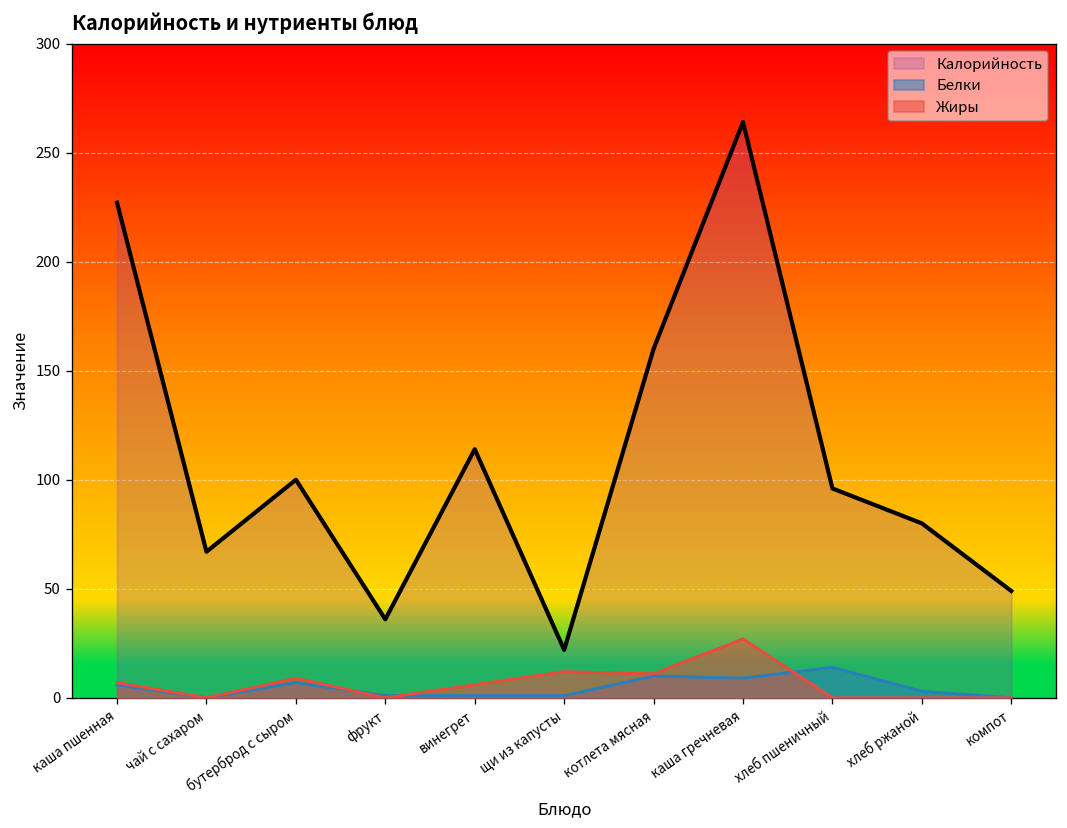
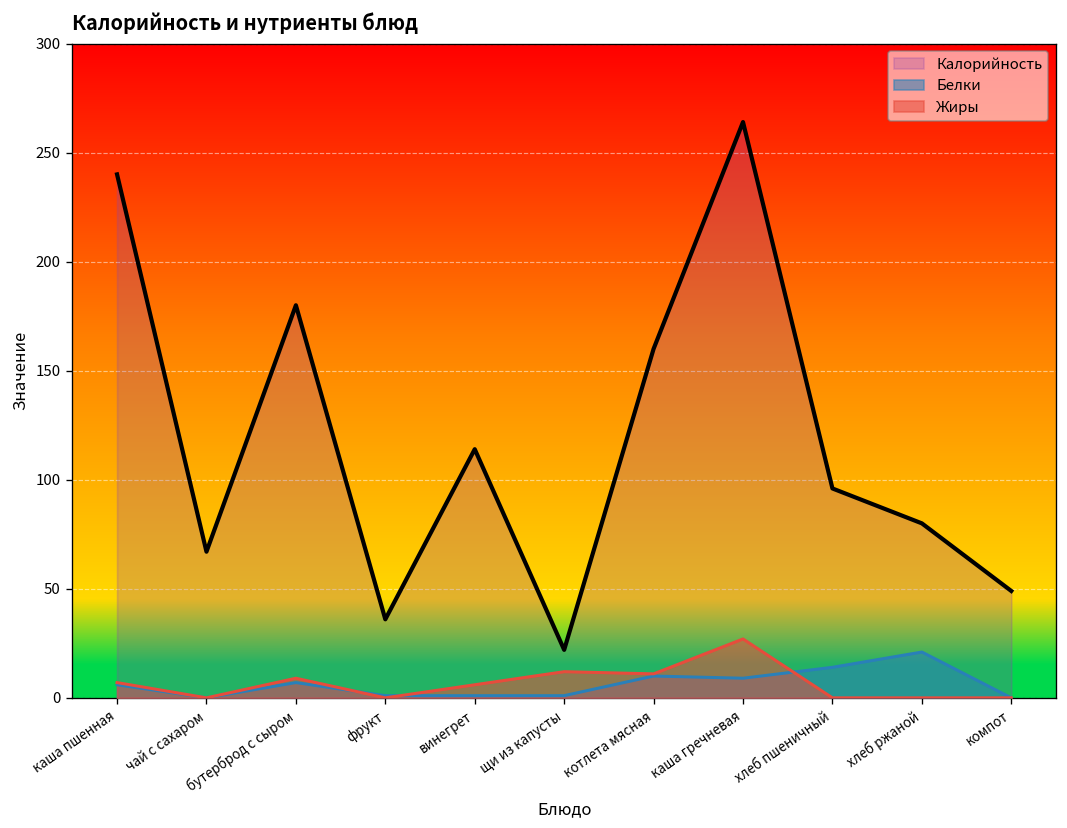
  {
    "Калорийность": {
-     "каша пшенная": 227,
+     "каша пшенная": 240,
      "чай с сахаром": 67,
-     "бутерброд с сыром": 100,
+     "бутерброд с сыром": 180,
      "фрукт": 36,
      "винегрет": 114,
      "щи из капусты": 22,
      "котлета мясная": 160,
      "каша гречневая": 264,
      "хлеб пшеничный": 96,
      "хлеб ржаной": 80,
      "компот": 49
    },
    "Белки": {
      "бутерброд с сыром": 7,
      "винегрет": 1,
      "щи из капусты": 1,
      "каша гречневая": 9,
      "хлеб пшеничный": 14,
-     "хлеб ржаной": 3
+     "хлеб ржаной": 21
    },
    "Жиры": {
      "бутерброд с сыром": 9,
      "винегрет": 6,
      "щи из капусты": 12,
      "каша гречневая": 27,
      "хлеб пшеничный": 0,
      "хлеб ржаной": 0
    }
  }
